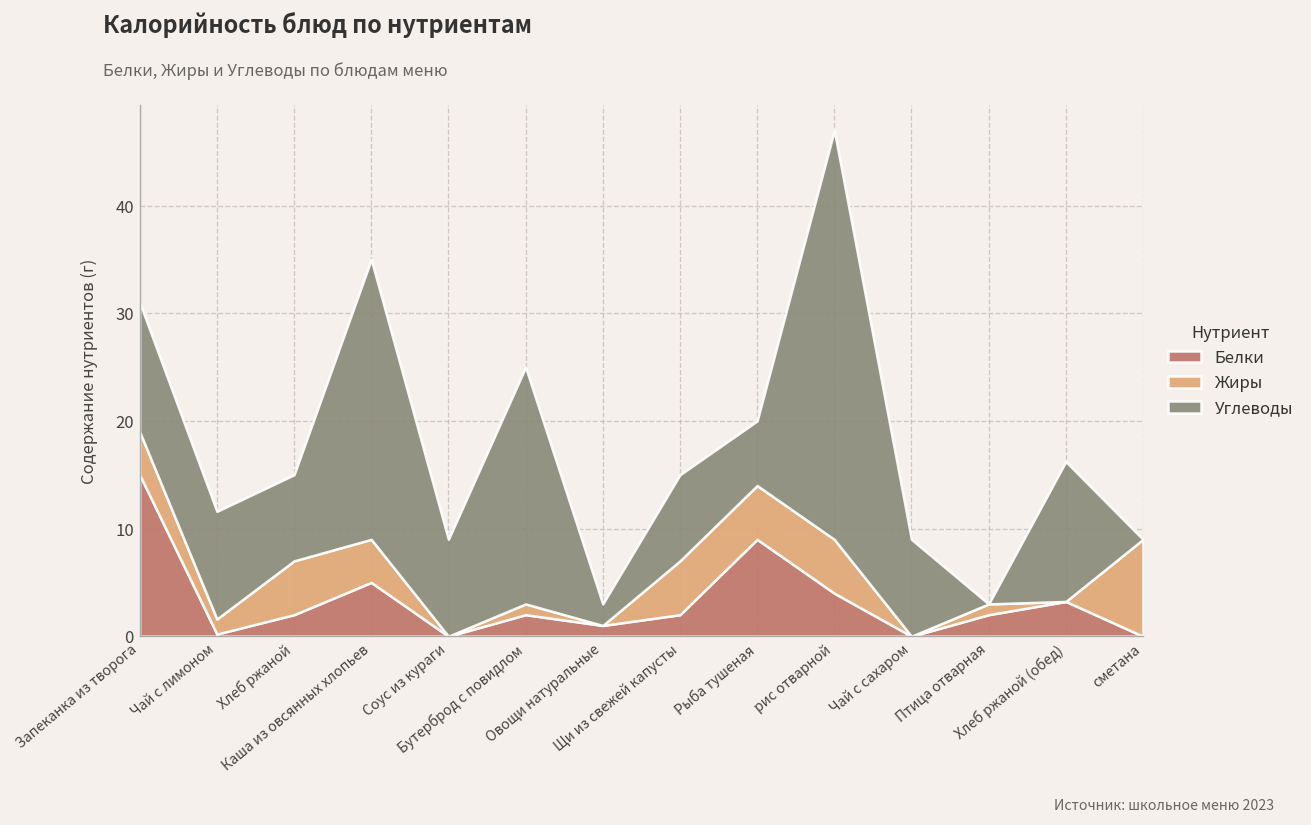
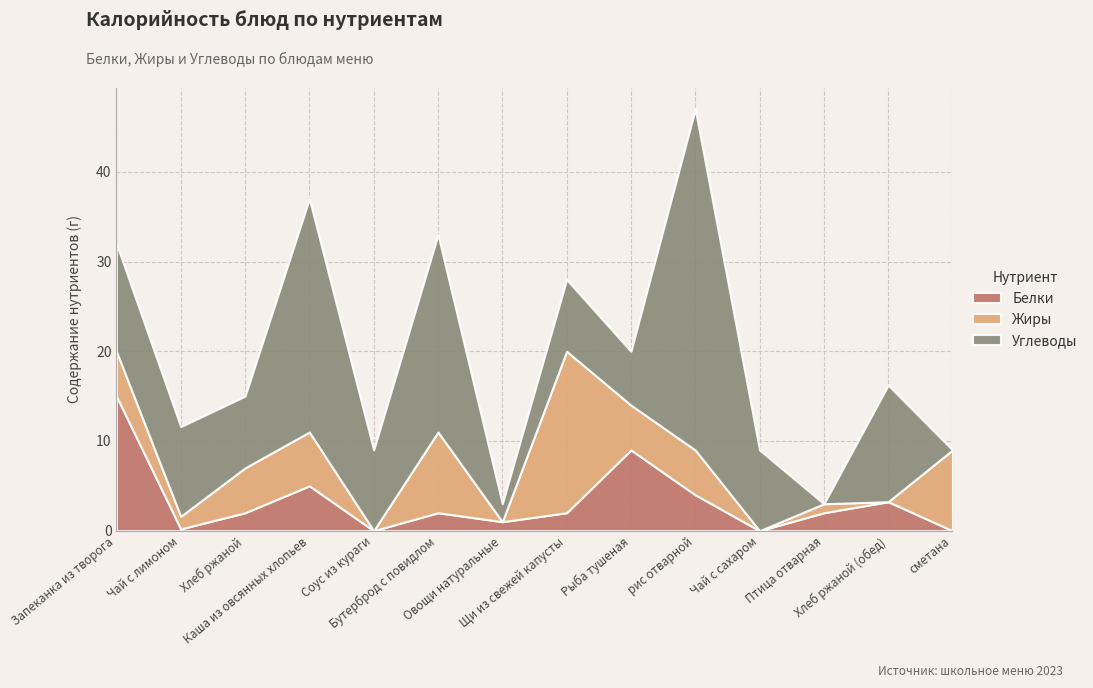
  {
    "Жиры": {
-     "Запеканка из творога": 4,
+     "Запеканка из творога": 5,
      "Чай с лимоном": 1,
      "Хлеб ржаной": 5,
-     "Каша из овсянных хлопьев": 4,
-     "Бутерброд с повидлом": 1,
-     "Щи из свежей капусты": 5,
+     "Каша из овсянных хлопьев": 6,
+     "Бутерброд с повидлом": 9,
+     "Щи из свежей капусты": 18,
      "Рыба тушеная": 5,
      "рис отварной": 5
    }
  }
